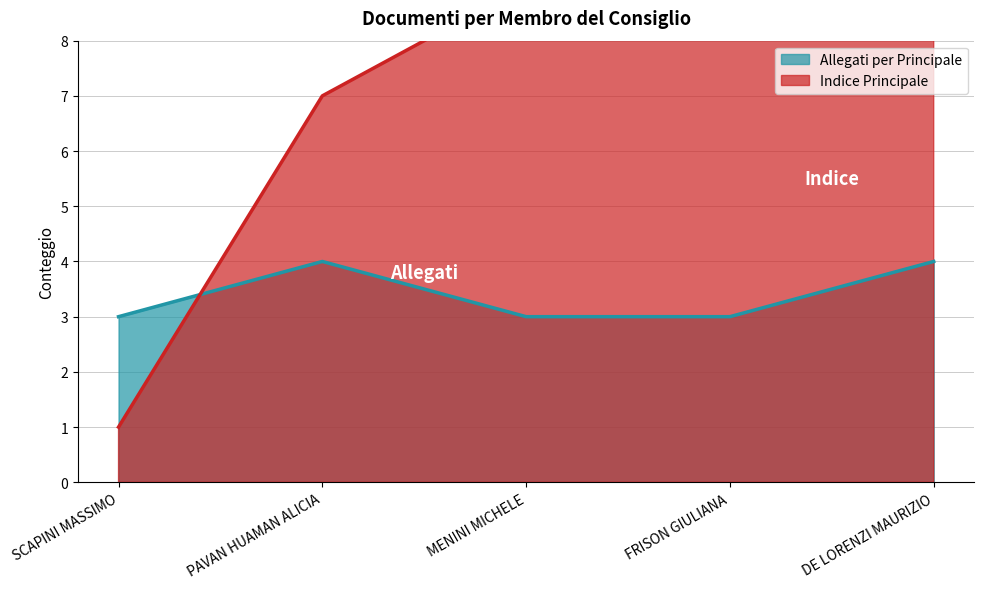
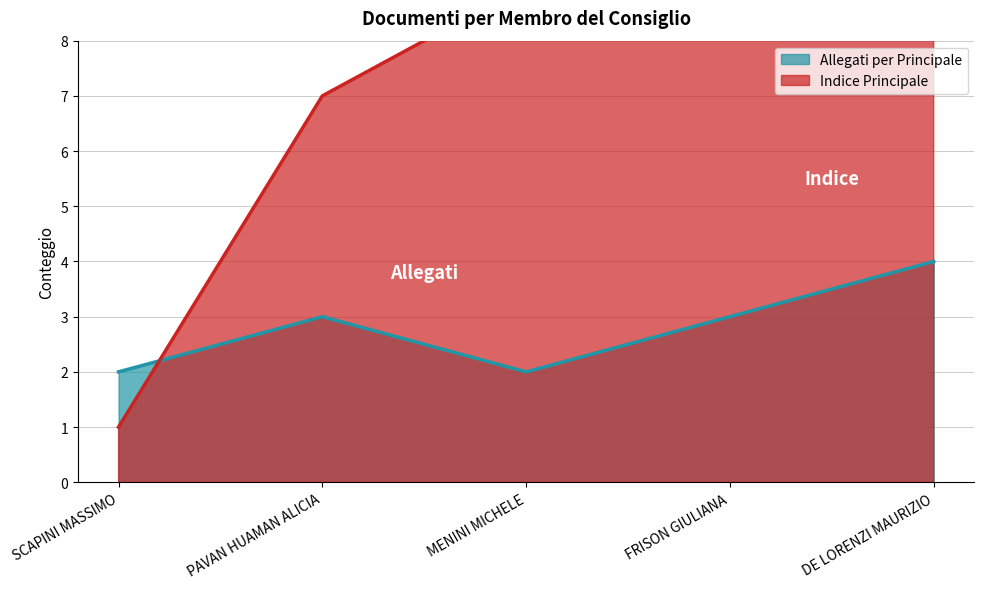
  {
    "Allegati per Principale": {
-     "SCAPINI MASSIMO": 3,
-     "PAVAN HUAMAN ALICIA": 4,
-     "MENINI MICHELE": 3,
+     "SCAPINI MASSIMO": 2,
+     "PAVAN HUAMAN ALICIA": 3,
+     "MENINI MICHELE": 2,
      "FRISON GIULIANA": 3,
      "DE LORENZI MAURIZIO": 4
    },
    "Indice Principale": {
      "SCAPINI MASSIMO": 1,
      "PAVAN HUAMAN ALICIA": 7
    }
  }
